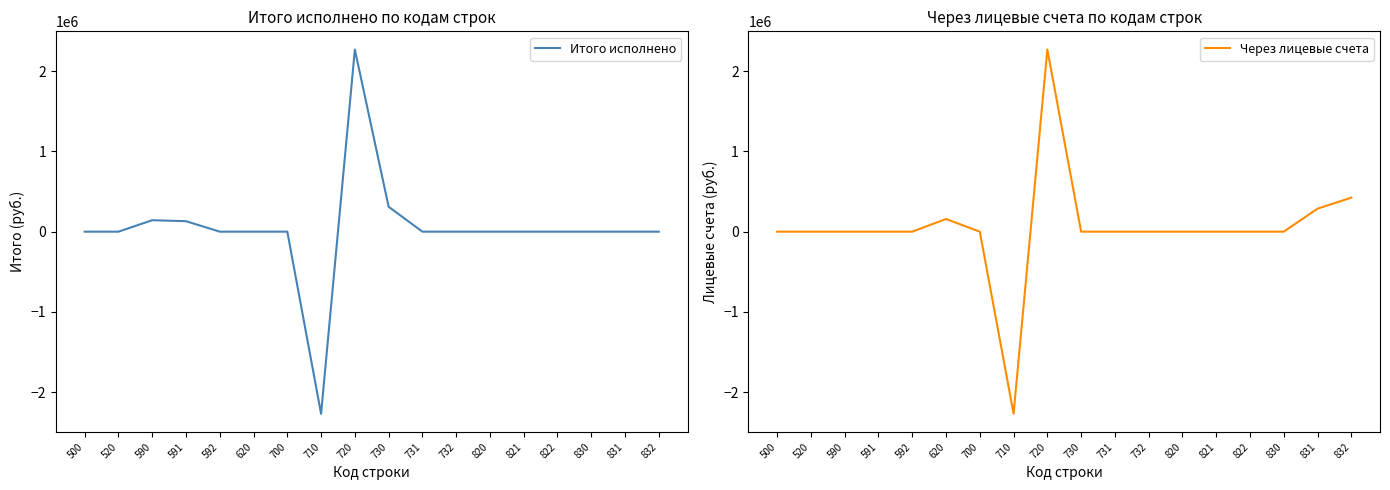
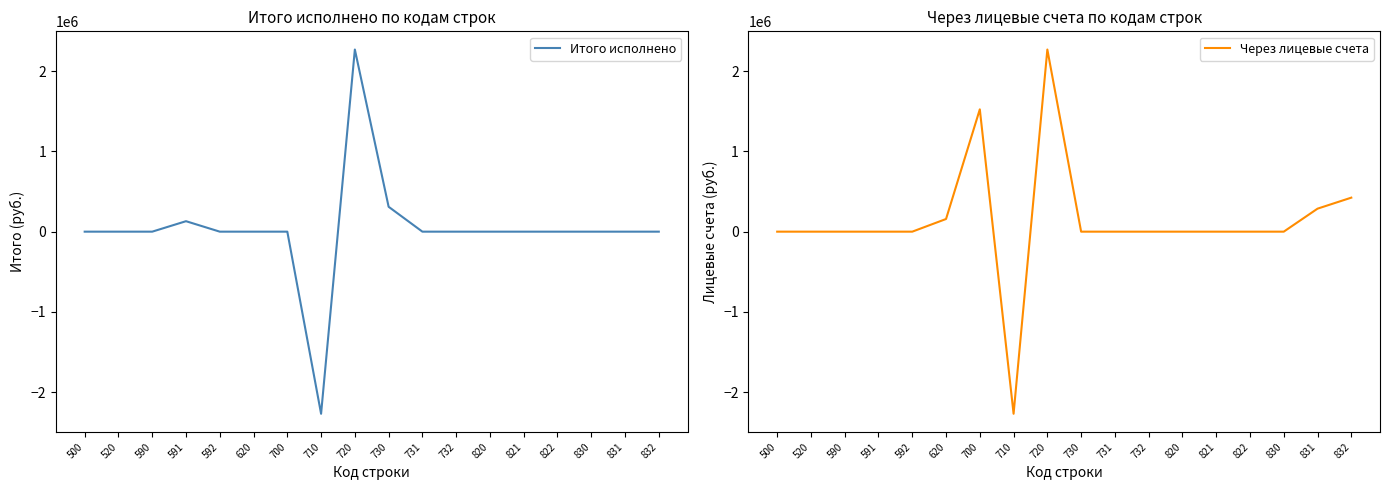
  {
    "Итого исполнено по кодам строк": {
      "500": 0,
      "520": 0,
-     "590": 100000,
+     "590": 0,
      "591": 100000,
      "592": 0,
      "620": 0,
      "700": 0,
      "710": -2300000,
      "720": 2300000,
      "730": 300000,
      "731": 0,
      "732": 0,
      "820": 0,
      "821": 0,
      "822": 0,
      "830": 0,
      "831": 0,
      "832": 0
    },
    "Через лицевые счета по кодам строк": {
      "500": 0,
      "520": 0,
      "590": 0,
      "591": 0,
      "592": 0,
      "620": 200000,
-     "700": 0,
+     "700": 1500000,
      "710": -2300000,
      "720": 2300000,
      "730": 0,
      "731": 0,
      "732": 0,
      "820": 0,
      "821": 0,
      "822": 0,
      "830": 0,
      "831": 300000,
      "832": 400000
    }
  }
